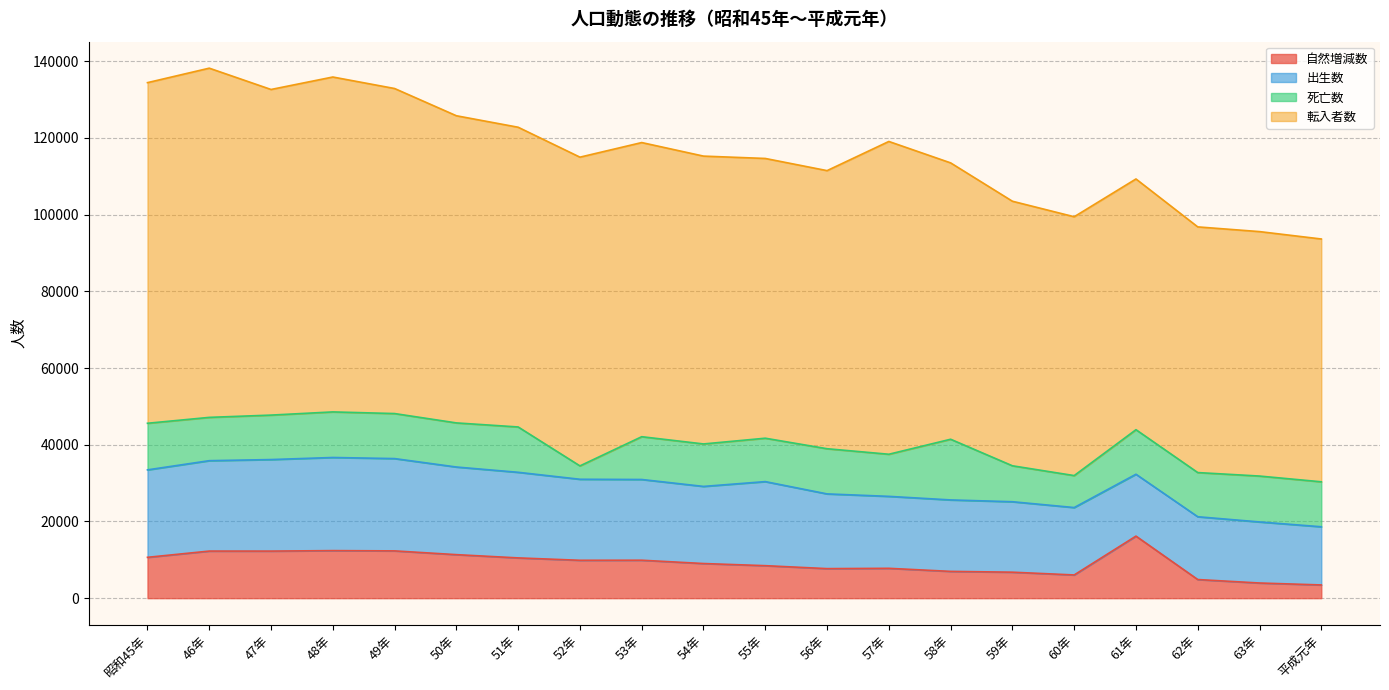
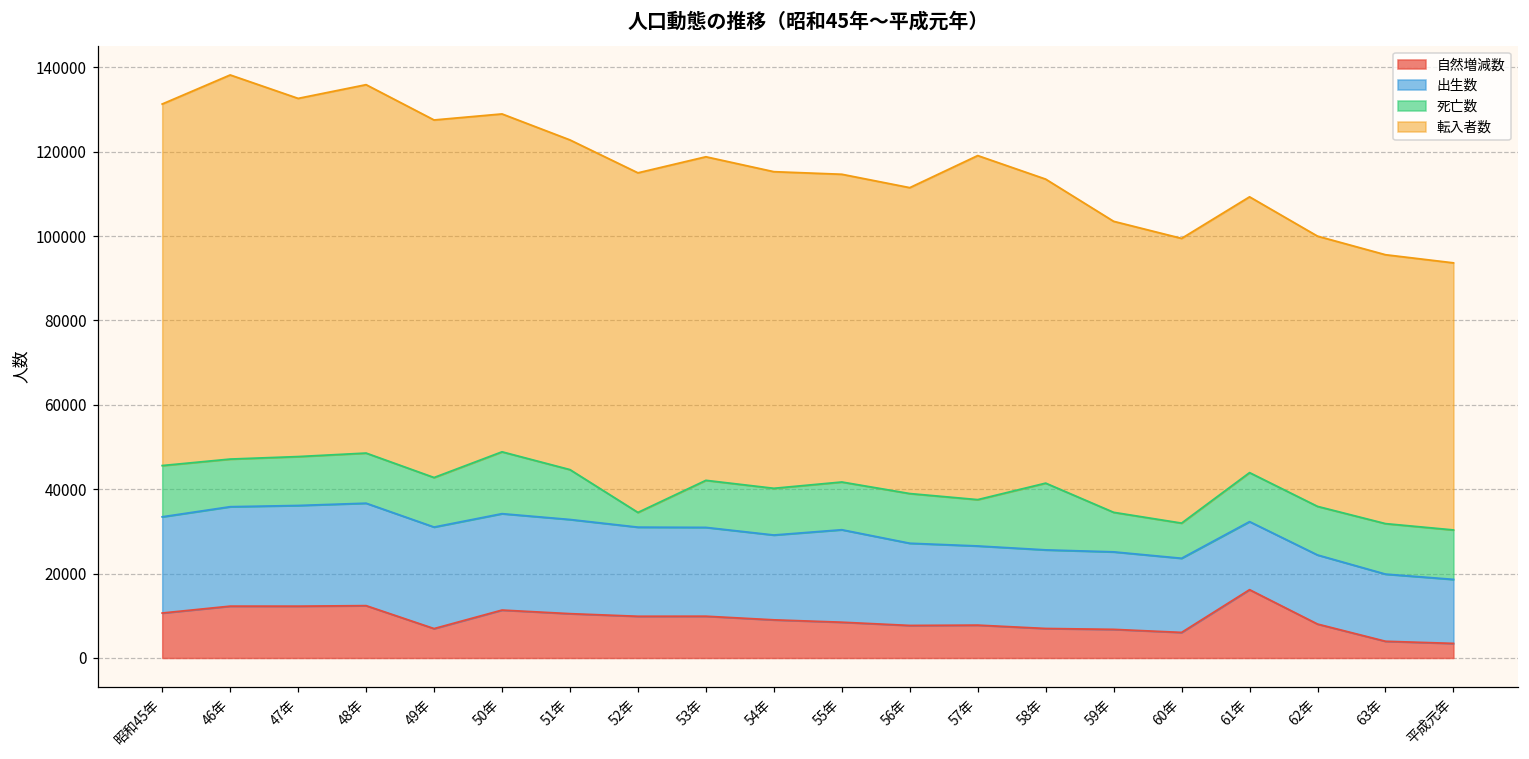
  {
    "自然増減数": {
      "昭和45年": 11000,
      "46年": 12000,
      "47年": 12000,
      "48年": 12000,
-     "49年": 12000,
+     "49年": 7000,
      "50年": 11000,
      "51年": 10000,
      "52年": 10000,
      "53年": 10000,
      "54年": 9000,
      "55年": 8000,
      "56年": 8000,
      "57年": 8000,
      "58年": 7000,
      "59年": 7000,
      "60年": 6000,
      "61年": 16000,
-     "62年": 5000,
+     "62年": 8000,
      "63年": 4000,
      "平成元年": 3000
    },
    "出生数": {
      "昭和45年": 23000,
      "46年": 24000,
      "47年": 24000,
      "48年": 24000,
      "49年": 24000,
      "50年": 23000,
      "51年": 22000,
      "52年": 21000,
      "53年": 21000,
      "54年": 20000,
      "55年": 22000,
      "56年": 19000,
      "57年": 19000,
      "58年": 19000,
      "59年": 18000,
      "60年": 18000,
      "61年": 16000,
      "62年": 16000,
      "63年": 16000,
      "平成元年": 15000
    },
    "死亡数": {
      "昭和45年": 12000,
      "46年": 11000,
      "47年": 12000,
      "48年": 12000,
      "49年": 12000,
-     "50年": 11000,
+     "50年": 15000,
      "51年": 12000,
      "52年": 3000,
      "53年": 11000,
      "54年": 11000,
      "55年": 11000,
      "56年": 12000,
      "57年": 11000,
      "58年": 16000,
      "59年": 9000,
      "60年": 8000,
      "61年": 12000,
      "62年": 12000,
      "63年": 12000,
      "平成元年": 12000
    },
    "転入者数": {
-     "昭和45年": 89000,
+     "昭和45年": 86000,
      "46年": 91000,
      "47年": 85000,
      "48年": 87000,
      "49年": 85000,
      "50年": 80000,
      "51年": 78000,
      "52年": 80000,
      "53年": 77000,
      "54年": 75000,
      "55年": 73000,
      "56年": 73000,
      "57年": 82000,
      "58年": 72000,
      "59年": 69000,
      "60年": 67000,
      "61年": 65000,
      "62年": 64000,
      "63年": 64000,
      "平成元年": 63000
    }
  }
